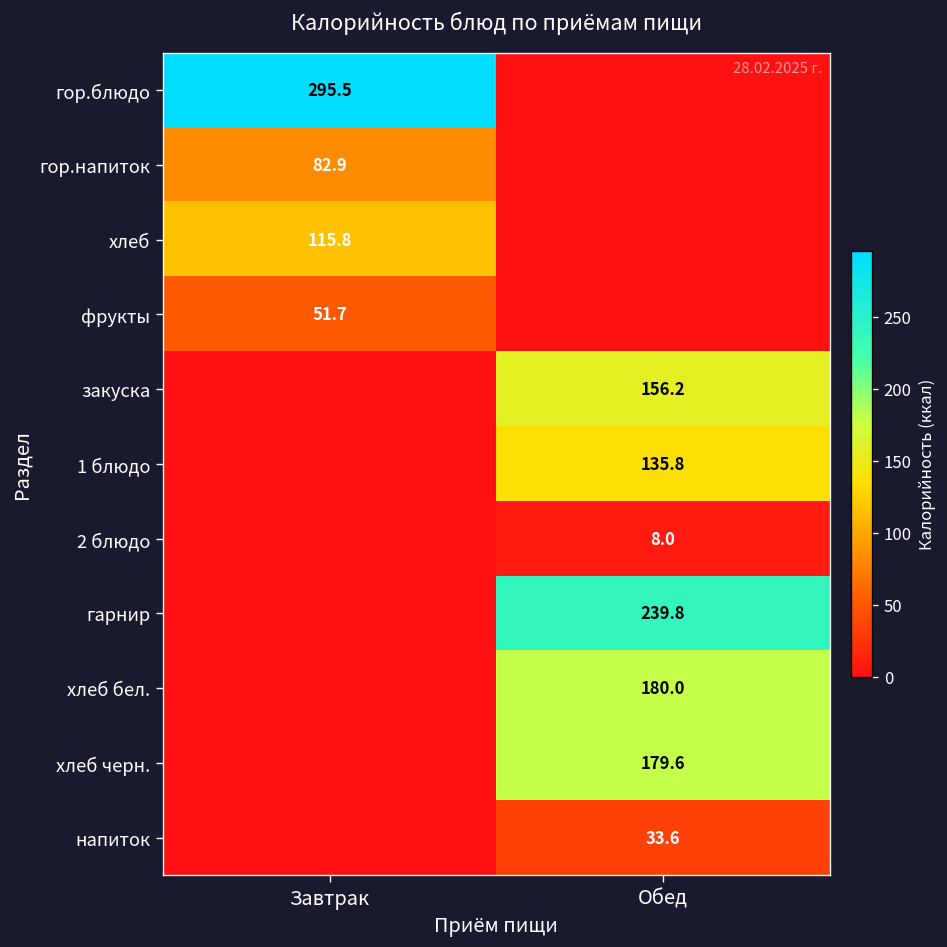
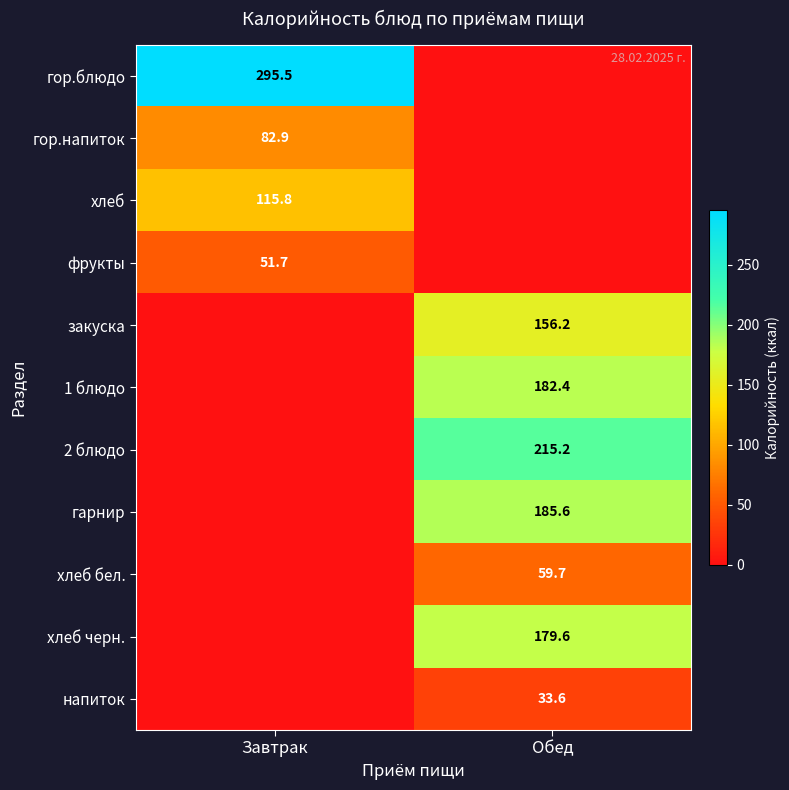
  {
    "гор.блюдо": {
      "Завтрак": 295.5
    },
    "гор.напиток": {
      "Завтрак": 82.9
    },
    "хлеб": {
      "Завтрак": 115.8
    },
    "фрукты": {
      "Завтрак": 51.7
    },
    "закуска": {
      "Обед": 156.2
    },
    "1 блюдо": {
-     "Обед": 135.8
+     "Обед": 182.4
    },
    "2 блюдо": {
-     "Обед": 8.0
+     "Обед": 215.2
    },
    "гарнир": {
-     "Обед": 239.8
+     "Обед": 185.6
    },
    "хлеб бел.": {
-     "Обед": 180.0
+     "Обед": 59.7
    },
    "хлеб черн.": {
      "Обед": 179.6
    },
    "напиток": {
      "Обед": 33.6
    }
  }
